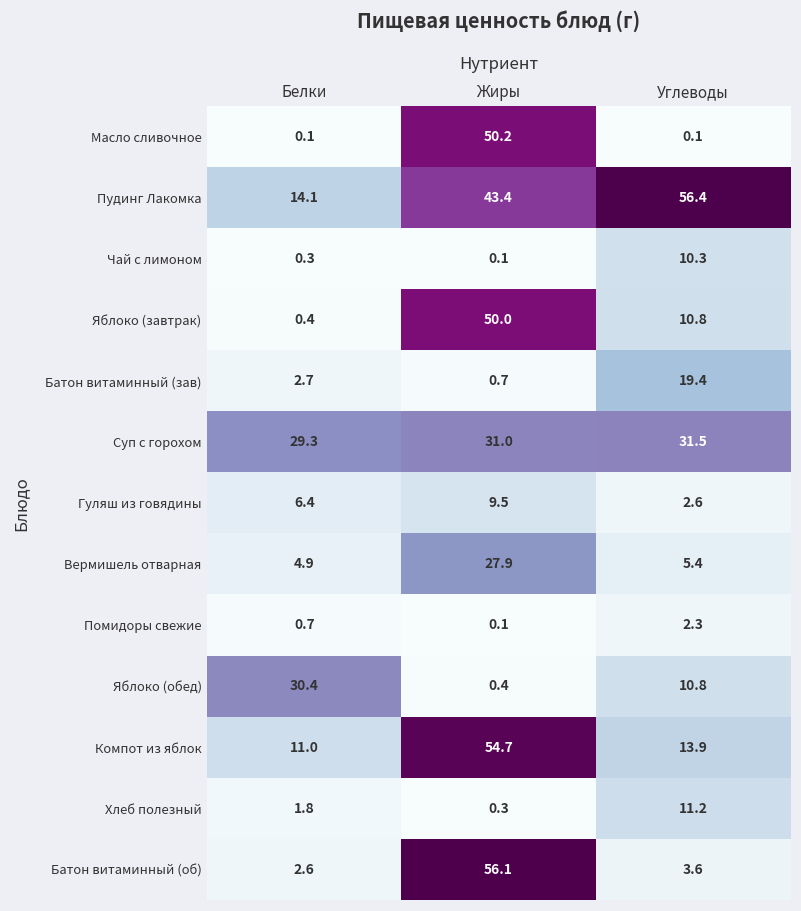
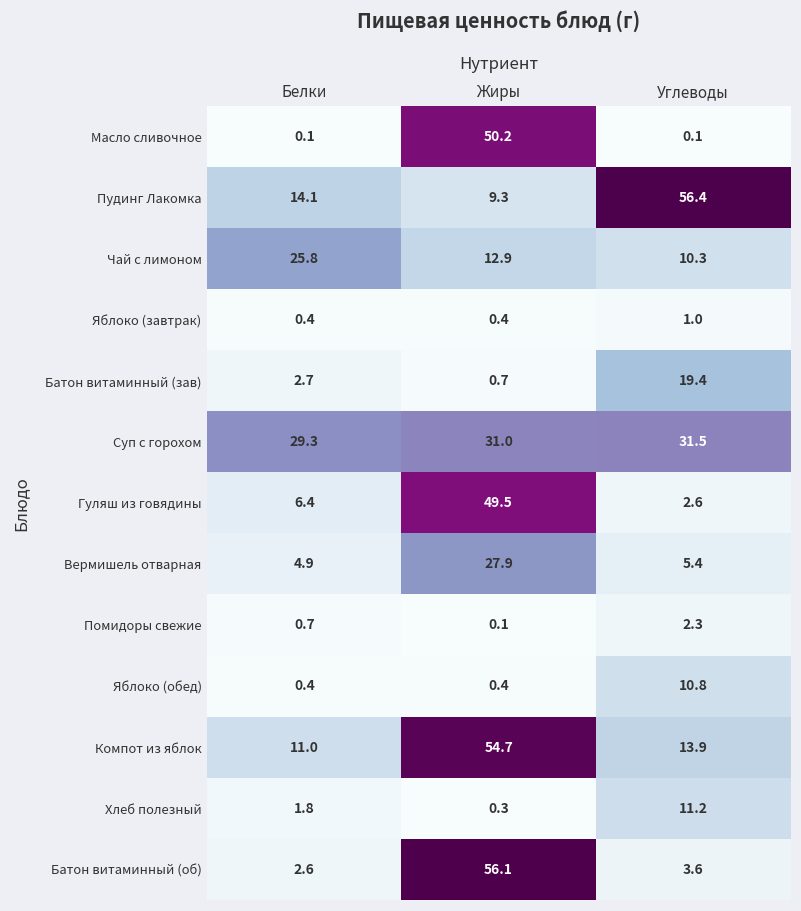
  {
    "Масло сливочное": {
      "Белки": 0.1,
      "Жиры": 50.2,
      "Углеводы": 0.1
    },
    "Пудинг Лакомка": {
      "Белки": 14.1,
-     "Жиры": 43.4,
+     "Жиры": 9.3,
      "Углеводы": 56.4
    },
    "Чай с лимоном": {
-     "Белки": 0.3,
-     "Жиры": 0.1,
+     "Белки": 25.8,
+     "Жиры": 12.9,
      "Углеводы": 10.3
    },
    "Яблоко (завтрак)": {
      "Белки": 0.4,
-     "Жиры": 50.0,
-     "Углеводы": 10.8
+     "Жиры": 0.4,
+     "Углеводы": 1.0
    },
    "Батон витаминный (зав)": {
      "Белки": 2.7,
      "Жиры": 0.7,
      "Углеводы": 19.4
    },
    "Суп с горохом": {
      "Белки": 29.3,
      "Жиры": 31.0,
      "Углеводы": 31.5
    },
    "Гуляш из говядины": {
      "Белки": 6.4,
-     "Жиры": 9.5,
+     "Жиры": 49.5,
      "Углеводы": 2.6
    },
    "Вермишель отварная": {
      "Белки": 4.9,
      "Жиры": 27.9,
      "Углеводы": 5.4
    },
    "Помидоры свежие": {
      "Белки": 0.7,
      "Жиры": 0.1,
      "Углеводы": 2.3
    },
    "Яблоко (обед)": {
-     "Белки": 30.4,
+     "Белки": 0.4,
      "Жиры": 0.4,
      "Углеводы": 10.8
    },
    "Компот из яблок": {
      "Белки": 11.0,
      "Жиры": 54.7,
      "Углеводы": 13.9
    },
    "Хлеб полезный": {
      "Белки": 1.8,
      "Жиры": 0.3,
      "Углеводы": 11.2
    },
    "Батон витаминный (об)": {
      "Белки": 2.6,
      "Жиры": 56.1,
      "Углеводы": 3.6
    }
  }
